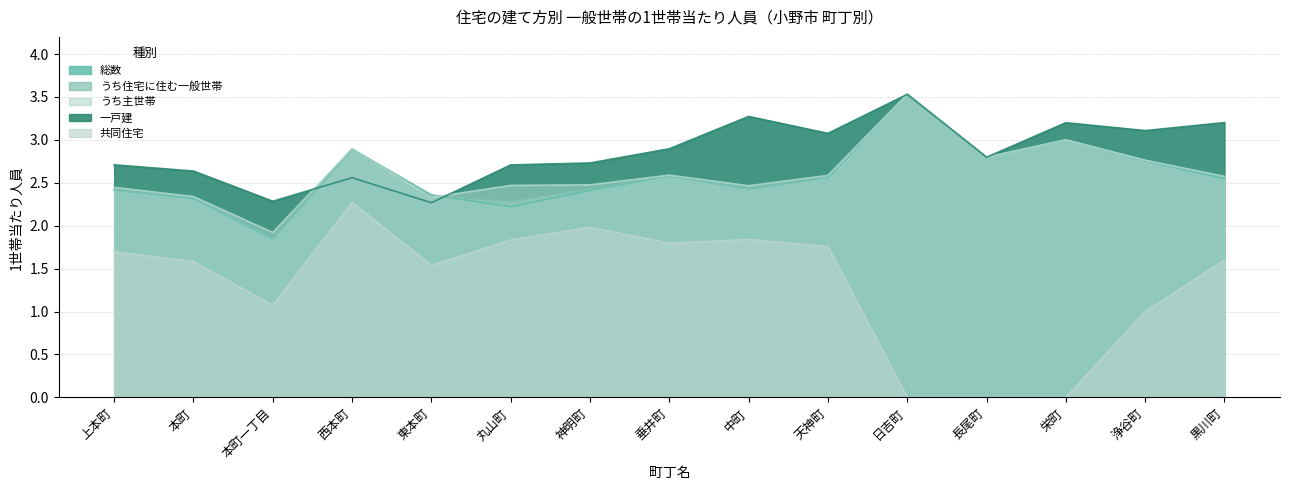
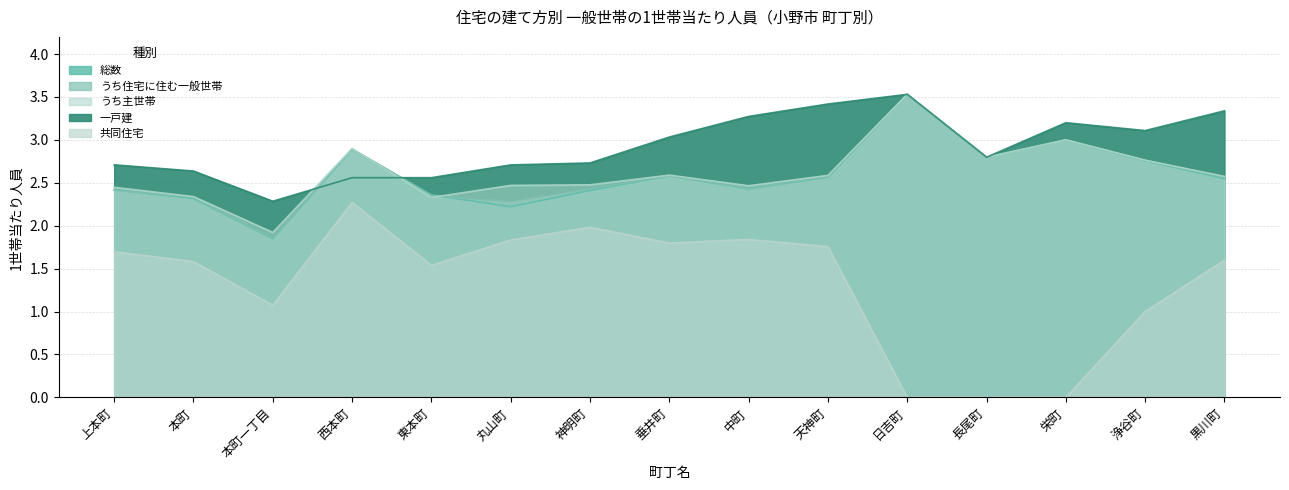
  {
    "一戸建": {
      "上本町": 2.7,
      "本町": 2.6,
      "本町一丁目": 2.3,
      "西本町": 2.6,
-     "東本町": 2.3,
+     "東本町": 2.6,
      "丸山町": 2.7,
      "神明町": 2.7,
-     "垂井町": 2.9,
+     "垂井町": 3.0,
      "中町": 3.3,
-     "天神町": 3.1,
+     "天神町": 3.4,
      "栄町": 3.2,
      "浄谷町": 3.1,
-     "黒川町": 3.2
+     "黒川町": 3.3
    }
  }
